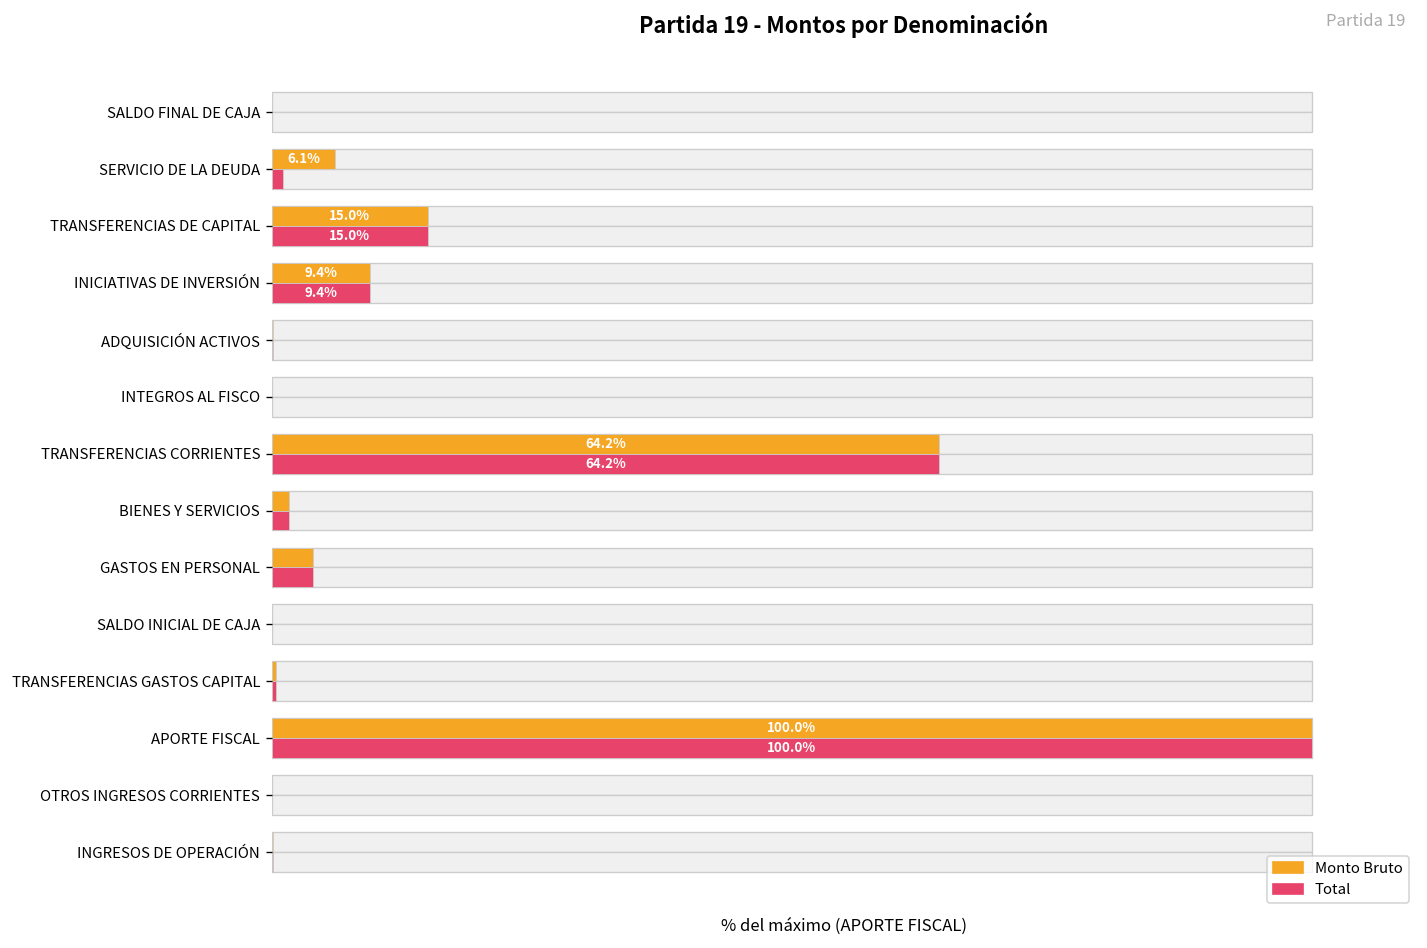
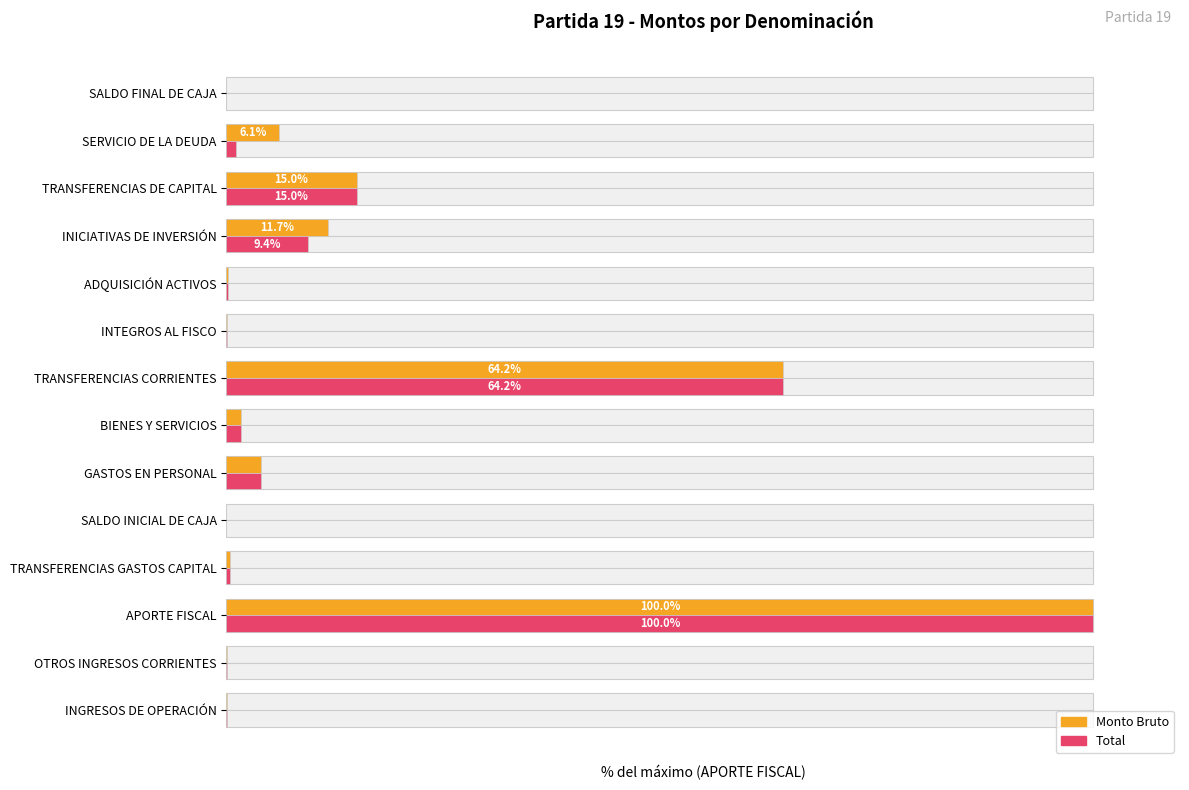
  {
    "Monto Bruto": {
-     "INICIATIVAS DE INVERSIÓN": "9.4%",
+     "INICIATIVAS DE INVERSIÓN": "11.7%",
      "APORTE FISCAL": "100.0%"
    },
    "Total": {
      "APORTE FISCAL": "100.0%"
    }
  }
